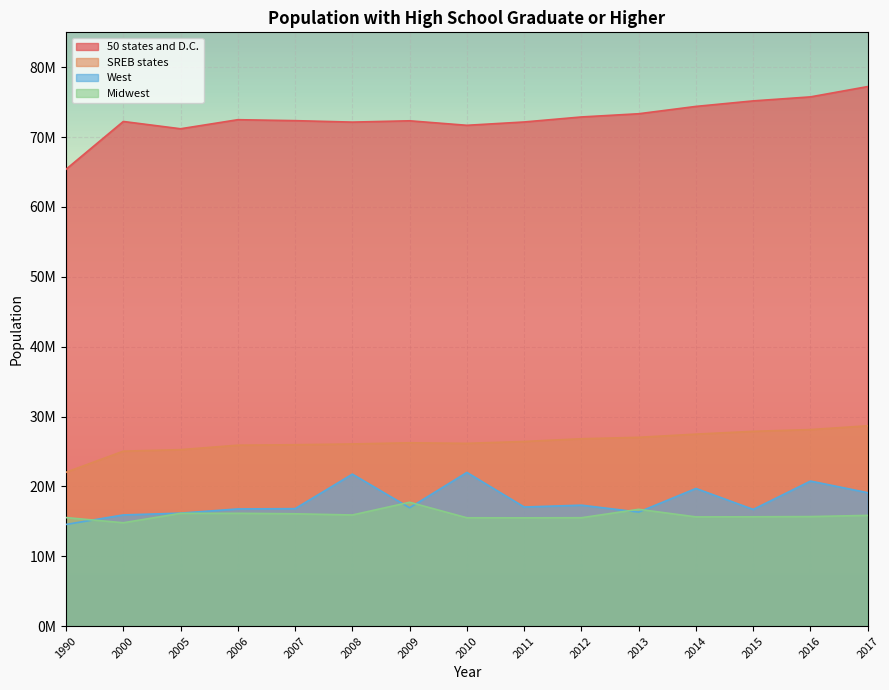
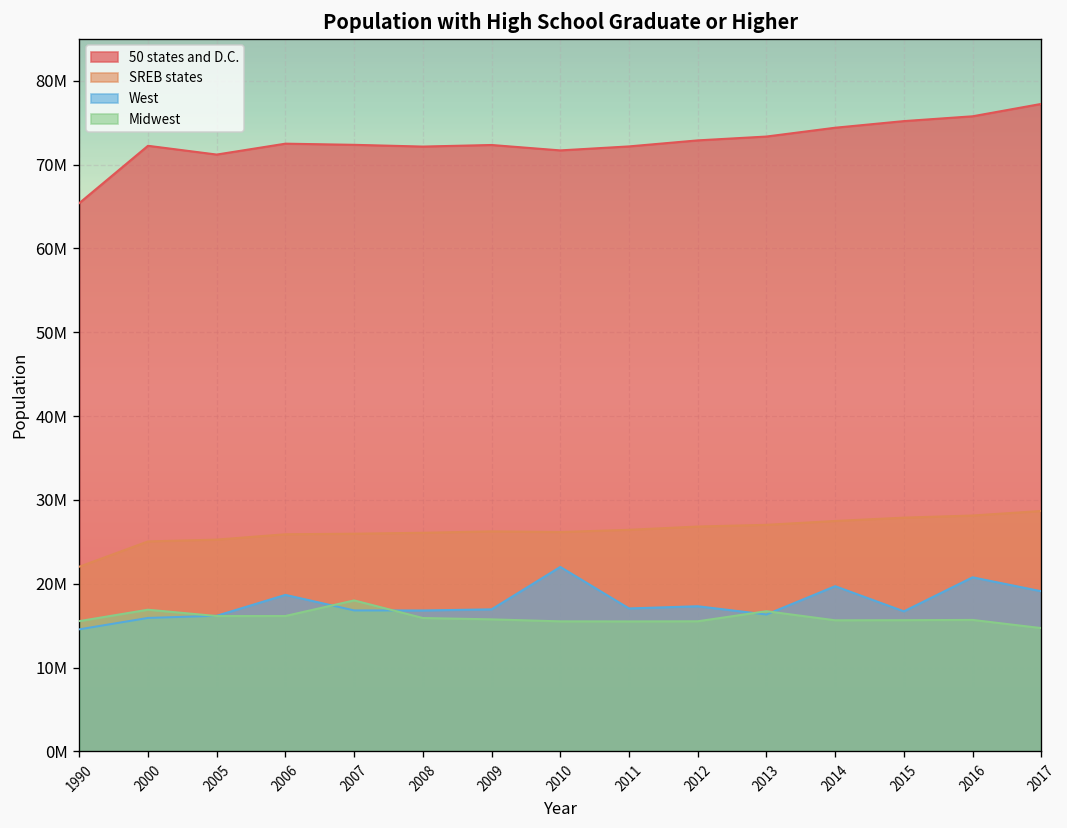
  {
    "West": {
      "1990": 15000000,
      "2000": 16000000,
-     "2006": 17000000,
+     "2006": 19000000,
      "2007": 17000000,
-     "2008": 22000000,
+     "2008": 17000000,
      "2009": 17000000,
      "2010": 22000000,
      "2011": 17000000,
      "2012": 17000000,
      "2013": 16000000,
      "2014": 20000000,
      "2015": 17000000,
      "2016": 21000000,
      "2017": 19000000
    },
    "Midwest": {
      "1990": 16000000,
-     "2000": 15000000,
+     "2000": 17000000,
      "2006": 16000000,
-     "2007": 16000000,
+     "2007": 18000000,
      "2008": 16000000,
-     "2009": 18000000,
+     "2009": 16000000,
      "2010": 16000000,
      "2011": 16000000,
      "2012": 16000000,
      "2013": 17000000,
      "2014": 16000000,
      "2015": 16000000,
      "2016": 16000000,
-     "2017": 16000000
+     "2017": 15000000
    }
  }
